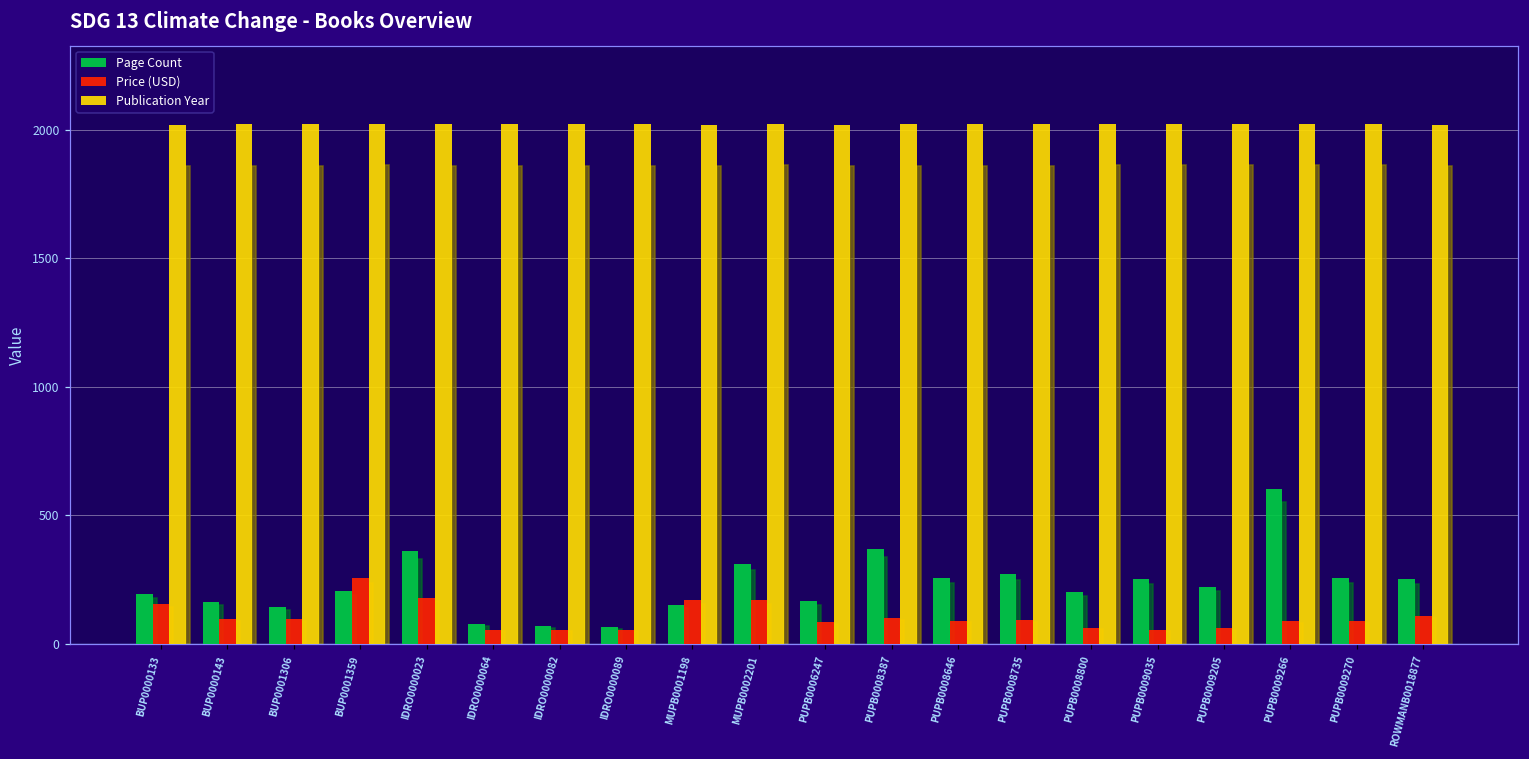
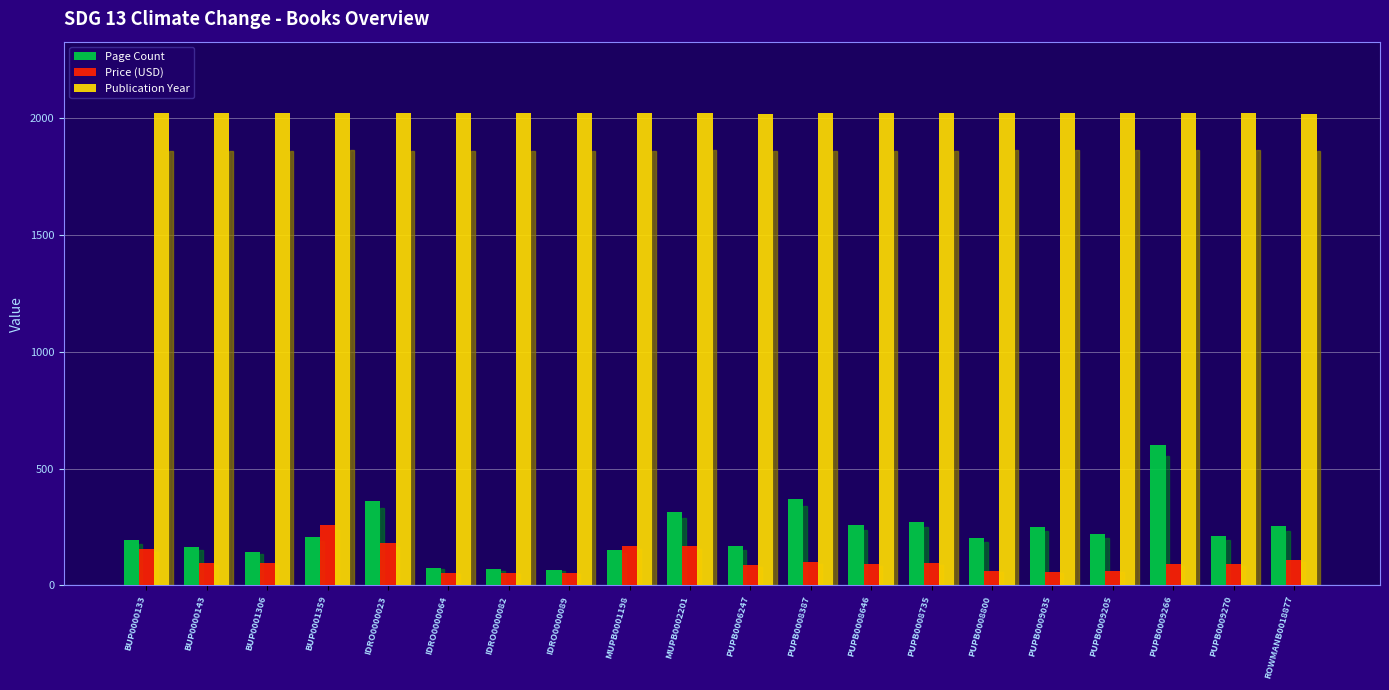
  {
    "Page Count": {
      "BUP0000133": 190,
      "BUP0000143": 160,
      "BUP0001306": 140,
      "BUP0001359": 210,
      "IDRO0000023": 360,
      "IDRO0000064": 80,
      "IDRO0000082": 70,
      "IDRO0000089": 70,
      "MUPB0001198": 150,
      "MUPB0002201": 310,
      "PUPB0006247": 170,
      "PUPB0008387": 370,
      "PUPB0008646": 260,
      "PUPB0008735": 270,
      "PUPB0008800": 200,
      "PUPB0009035": 250,
      "PUPB0009205": 220,
      "PUPB0009266": 600,
-     "PUPB0009270": 260,
+     "PUPB0009270": 210,
      "ROWMANB0018877": 250
    },
    "Price (USD)": {
      "BUP0000133": 160,
      "BUP0000143": 100,
      "BUP0001306": 100,
      "BUP0001359": 260,
      "IDRO0000023": 180,
      "IDRO0000064": 50,
      "IDRO0000082": 50,
      "IDRO0000089": 50,
      "MUPB0001198": 170,
      "MUPB0002201": 170,
      "PUPB0006247": 90,
      "PUPB0008387": 100,
      "PUPB0008646": 90,
      "PUPB0008735": 90,
      "PUPB0008800": 60,
      "PUPB0009035": 60,
      "PUPB0009205": 60,
      "PUPB0009266": 90,
      "PUPB0009270": 90,
      "ROWMANB0018877": 110
    },
    "Publication Year": {
      "BUP0000133": 2020,
      "BUP0000143": 2020,
      "BUP0001306": 2020,
      "BUP0001359": 2020,
      "IDRO0000023": 2020,
      "IDRO0000064": 2020,
      "IDRO0000082": 2020,
      "IDRO0000089": 2020,
      "MUPB0001198": 2020,
      "MUPB0002201": 2020,
      "PUPB0006247": 2020,
      "PUPB0008387": 2020,
      "PUPB0008646": 2020,
      "PUPB0008735": 2020,
      "PUPB0008800": 2020,
      "PUPB0009035": 2020,
      "PUPB0009205": 2020,
      "PUPB0009266": 2020,
      "PUPB0009270": 2020,
      "ROWMANB0018877": 2020
    }
  }
